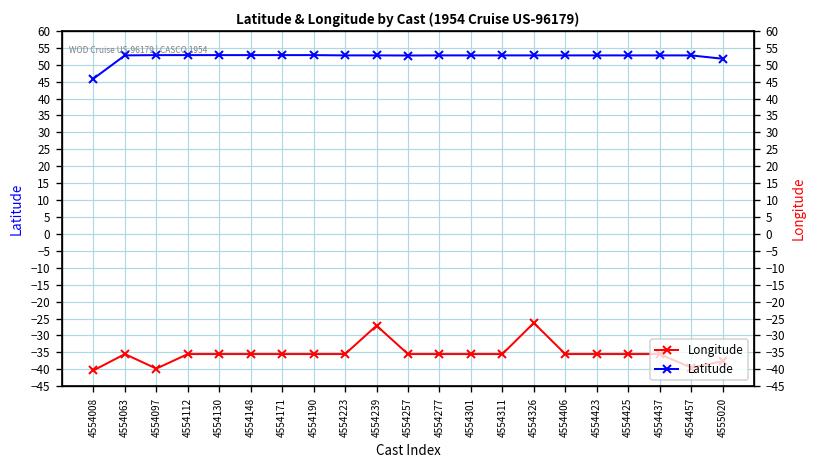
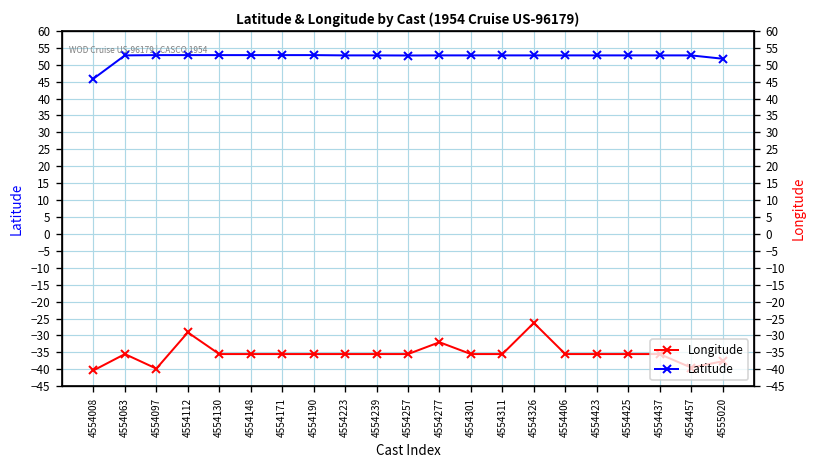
  {
    "Longitude": {
      "4554008": -40,
      "4554063": -36,
      "4554097": -40,
-     "4554112": -36,
+     "4554112": -29,
      "4554130": -36,
      "4554148": -36,
      "4554171": -36,
      "4554190": -36,
      "4554223": -36,
-     "4554239": -27,
+     "4554239": -36,
      "4554257": -36,
-     "4554277": -36,
+     "4554277": -32,
      "4554301": -36,
      "4554311": -36,
      "4554326": -26,
      "4554406": -36,
      "4554423": -36,
      "4554425": -36
    },
    "Latitude": {
      "4554008": 46,
      "4554130": 53,
      "4554148": 53,
      "4554171": 53,
      "4554190": 53,
      "4554223": 53,
      "4554239": 53,
      "4554257": 53,
      "4554277": 53,
      "4554301": 53,
      "4554311": 53,
      "4554326": 53,
      "4554406": 53,
      "4554423": 53,
      "4554425": 53,
      "4554437": 53,
      "4554457": 53,
      "4555020": 52
    }
  }
